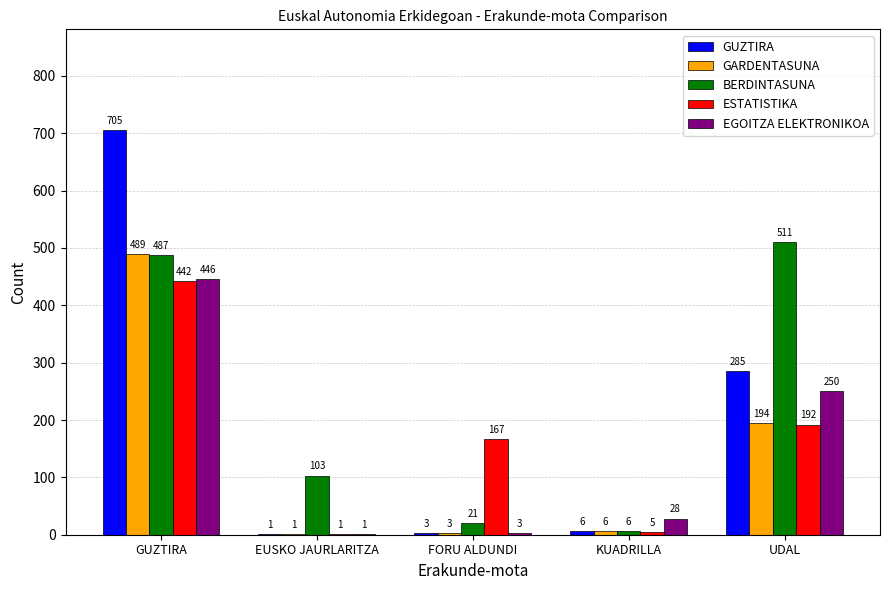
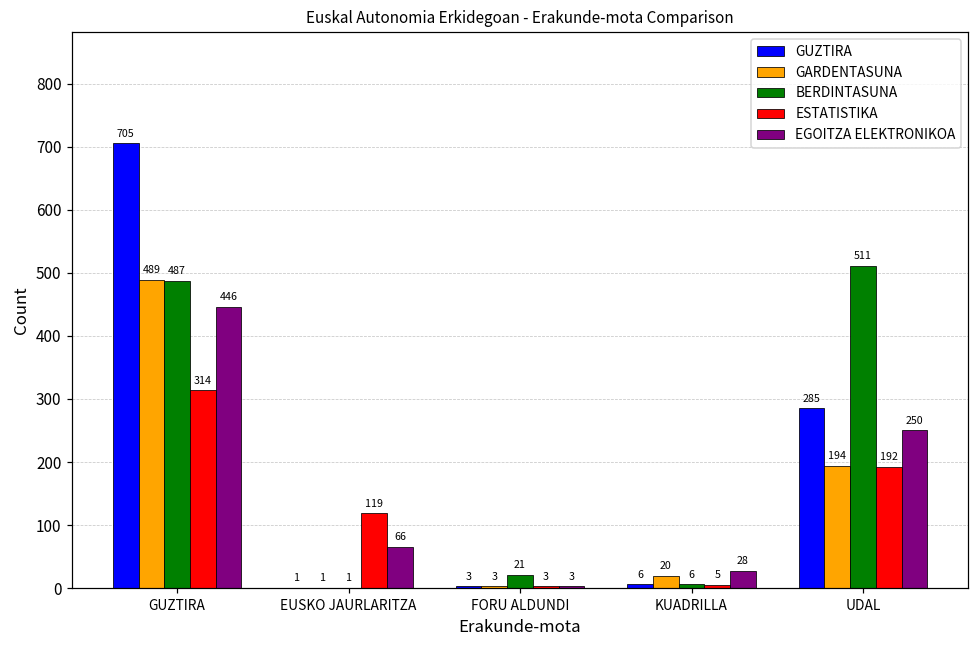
  {
    "GUZTIRA": {
      "GUZTIRA": 705,
      "EUSKO JAURLARITZA": 1,
      "FORU ALDUNDI": 3,
      "KUADRILLA": 6,
      "UDAL": 285
    },
    "GARDENTASUNA": {
      "GUZTIRA": 489,
      "EUSKO JAURLARITZA": 1,
      "FORU ALDUNDI": 3,
-     "KUADRILLA": 6,
+     "KUADRILLA": 20,
      "UDAL": 194
    },
    "BERDINTASUNA": {
      "GUZTIRA": 487,
-     "EUSKO JAURLARITZA": 103,
+     "EUSKO JAURLARITZA": 1,
      "FORU ALDUNDI": 21,
      "KUADRILLA": 6,
      "UDAL": 511
    },
    "ESTATISTIKA": {
-     "GUZTIRA": 442,
-     "EUSKO JAURLARITZA": 1,
-     "FORU ALDUNDI": 167,
+     "GUZTIRA": 314,
+     "EUSKO JAURLARITZA": 119,
+     "FORU ALDUNDI": 3,
      "KUADRILLA": 5,
      "UDAL": 192
    },
    "EGOITZA ELEKTRONIKOA": {
      "GUZTIRA": 446,
-     "EUSKO JAURLARITZA": 1,
+     "EUSKO JAURLARITZA": 66,
      "FORU ALDUNDI": 3,
      "KUADRILLA": 28,
      "UDAL": 250
    }
  }
